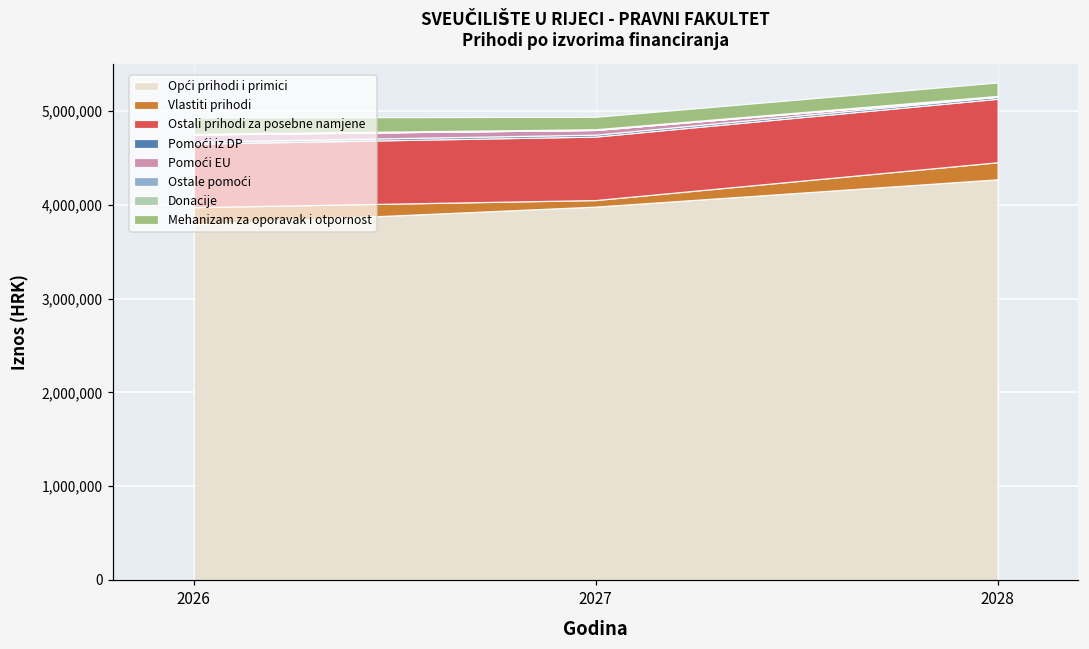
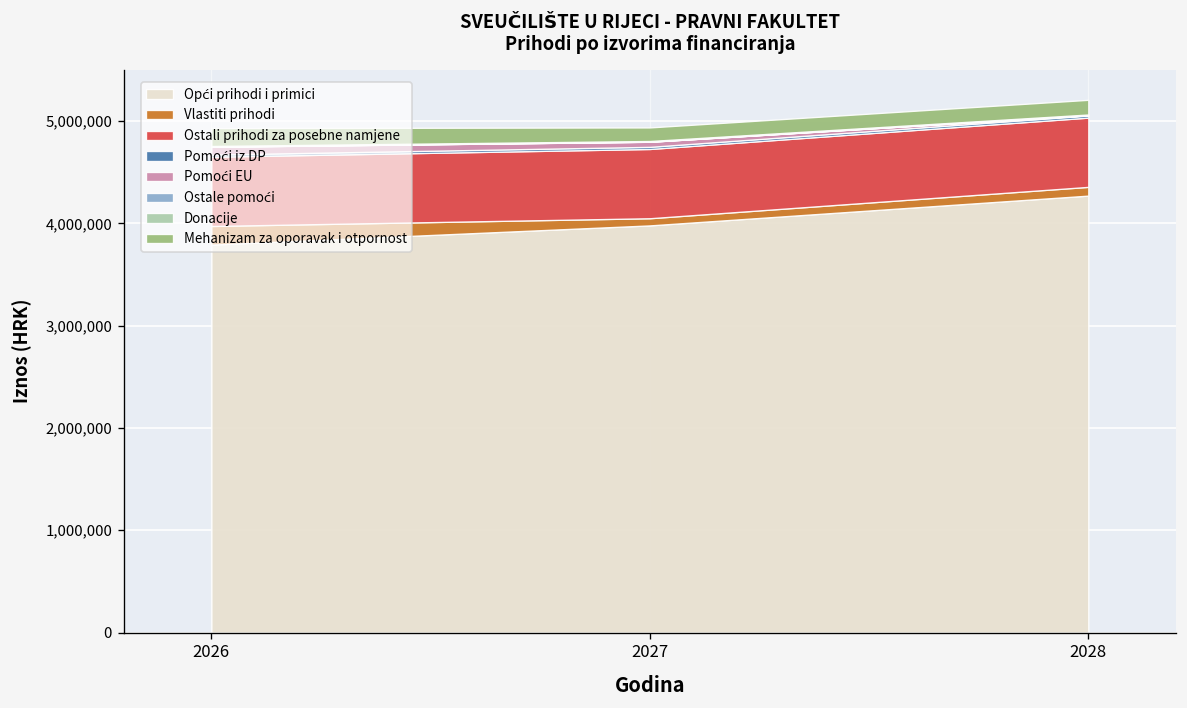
  {
    "Opći prihodi i primici": {
      "2026": "3,800,000",
      "2027": "4,000,000",
      "2028": "4,300,000"
    },
    "Vlastiti prihodi": {
      "2027": "100,000",
-     "2028": "200,000"
+     "2028": "100,000"
    }
  }
